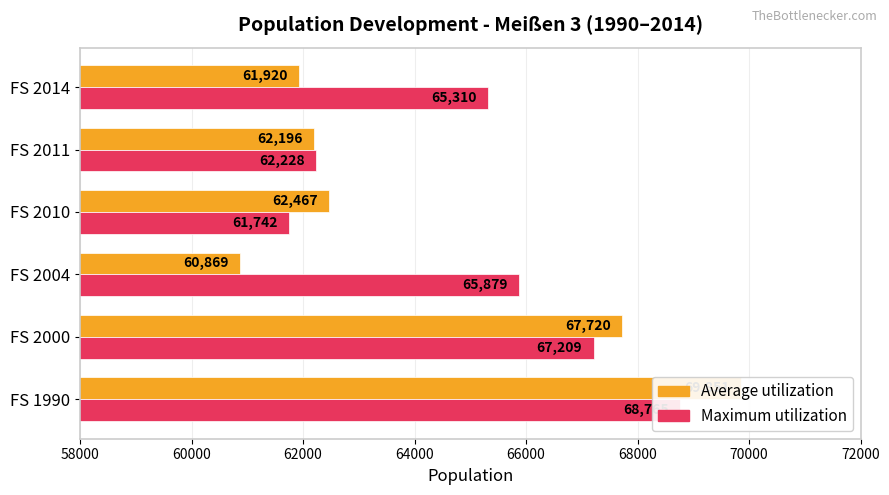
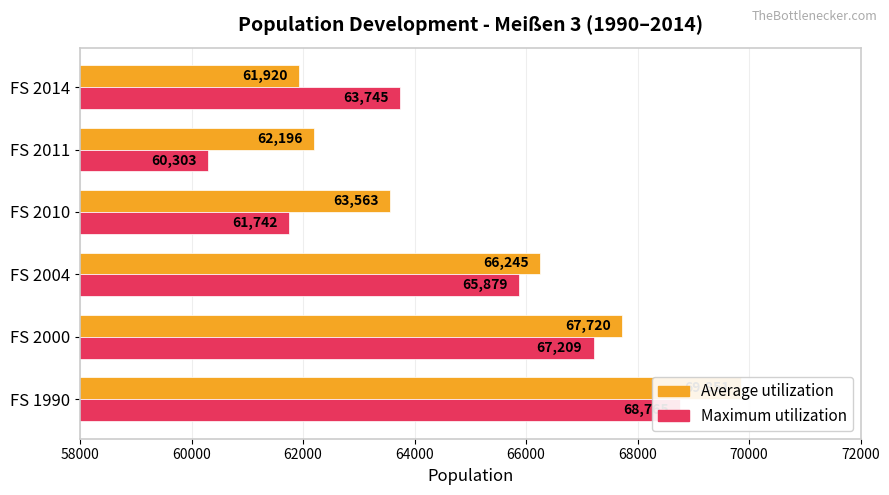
  {
    "Average utilization": {
      "FS 2014": "61,920",
      "FS 2011": "62,196",
-     "FS 2010": "62,467",
-     "FS 2004": "60,869",
+     "FS 2010": "63,563",
+     "FS 2004": "66,245",
      "FS 2000": "67,720"
    },
    "Maximum utilization": {
-     "FS 2014": "65,310",
-     "FS 2011": "62,228",
+     "FS 2014": "63,745",
+     "FS 2011": "60,303",
      "FS 2010": "61,742",
      "FS 2004": "65,879",
      "FS 2000": "67,209"
    }
  }
